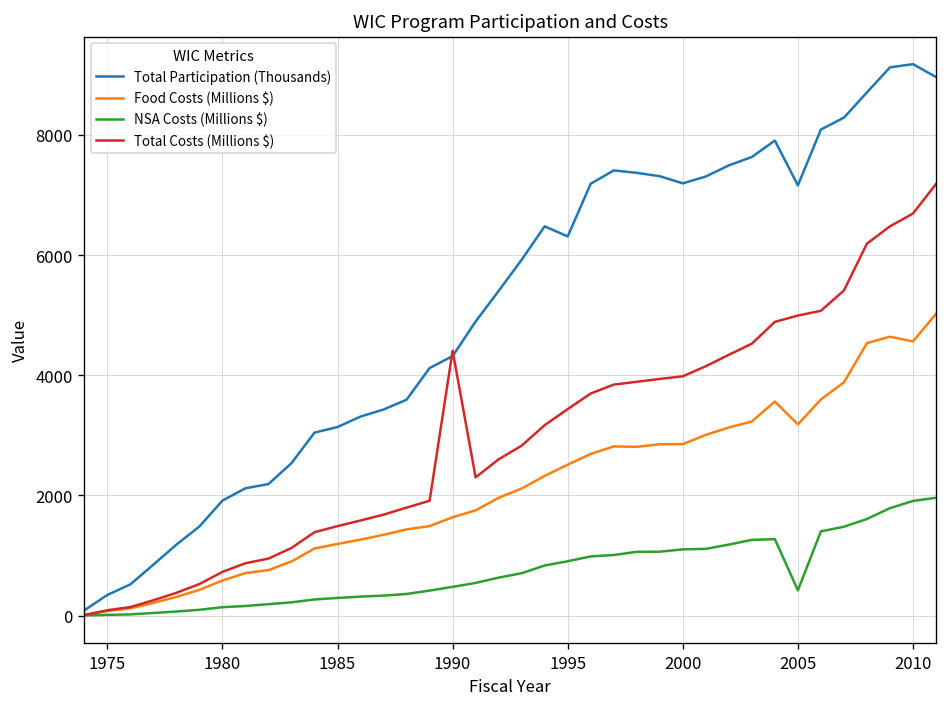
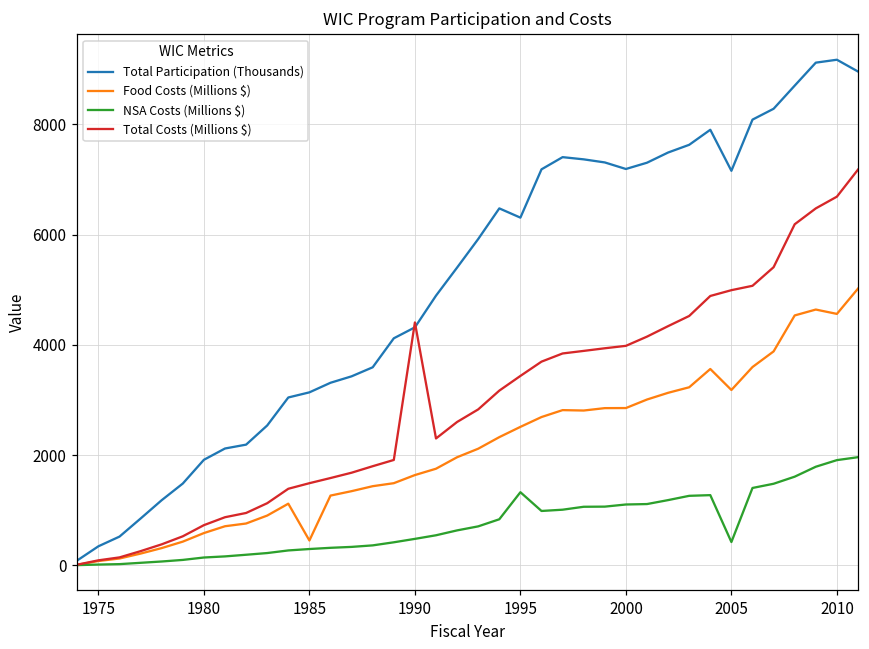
  {
    "Total Participation (Thousands)": {
      "1975": 300,
      "1980": 1900,
      "1985": 3100,
      "1990": 4300,
      "1995": 6300,
      "2000": 7200,
      "2005": 7200,
      "2010": 9200
    },
    "Food Costs (Millions $)": {
      "1980": 600,
-     "1985": 1200,
+     "1985": 400,
      "1990": 1600,
      "1995": 2500,
      "2000": 2900,
      "2005": 3200,
      "2010": 4600
    },
    "NSA Costs (Millions $)": {
      "1975": 0,
      "1980": 100,
      "1985": 300,
      "1990": 500,
-     "1995": 900,
+     "1995": 1300,
      "2000": 1100,
      "2005": 400,
      "2010": 1900
    },
    "Total Costs (Millions $)": {
      "1980": 700,
      "1985": 1500,
      "1990": 4400,
      "1995": 3400,
      "2000": 4000,
      "2005": 5000,
      "2010": 6700
    }
  }
